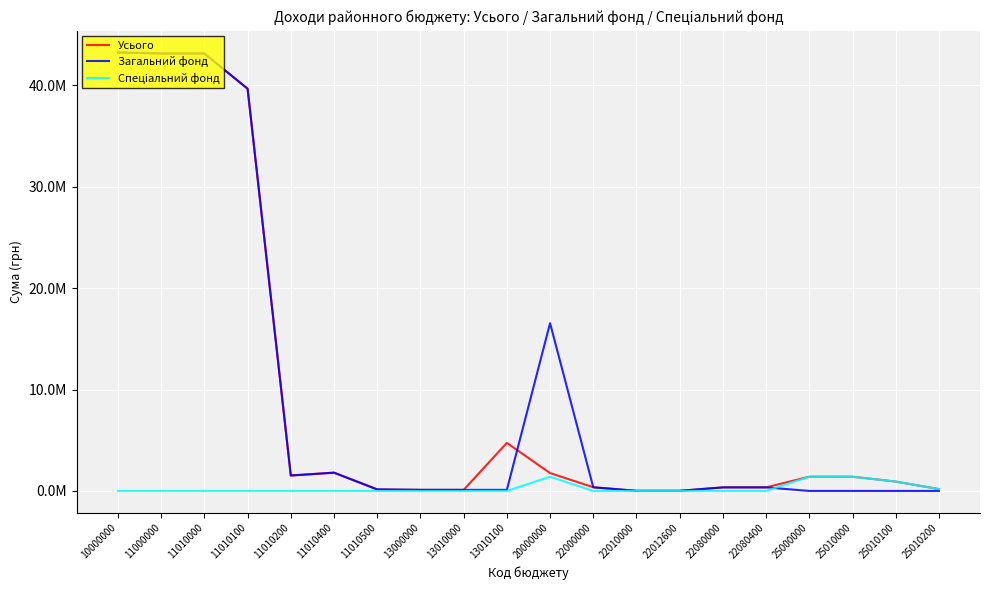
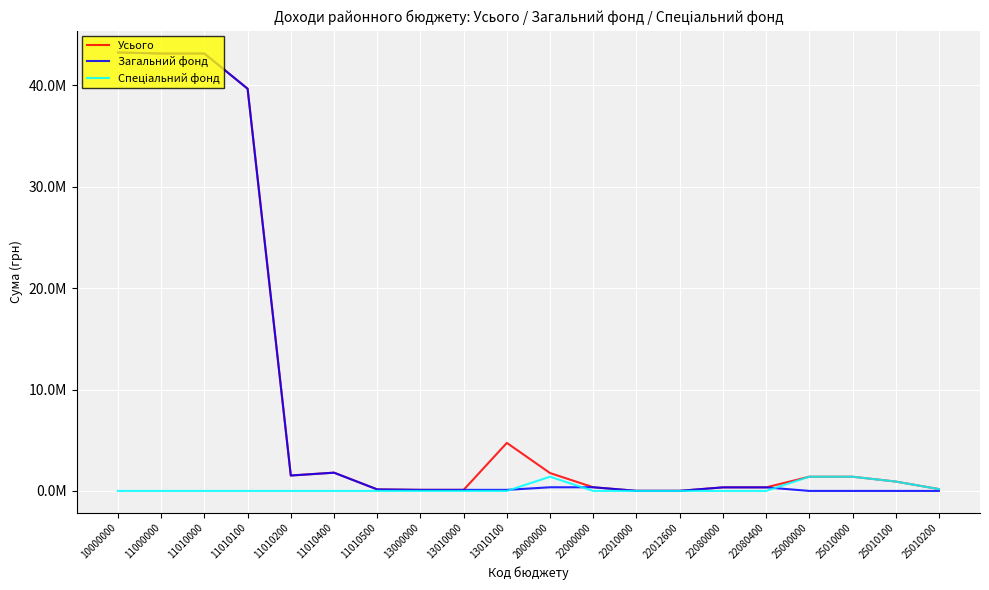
  {
    "Усього": {
      "13010100": 4700000,
      "20000000": 1800000
    },
    "Загальний фонд": {
-     "20000000": 16500000,
+     "20000000": 400000,
      "25000000": 0,
      "25010000": 0,
      "25010100": 0
    },
    "Спеціальний фонд": {
      "10000000": 0,
      "11000000": 0,
      "11010000": 0,
      "11010100": 0,
      "11010200": 0,
      "11010400": 0,
      "20000000": 1400000,
      "22000000": 0,
      "22080000": 0,
      "22080400": 0
    }
  }
